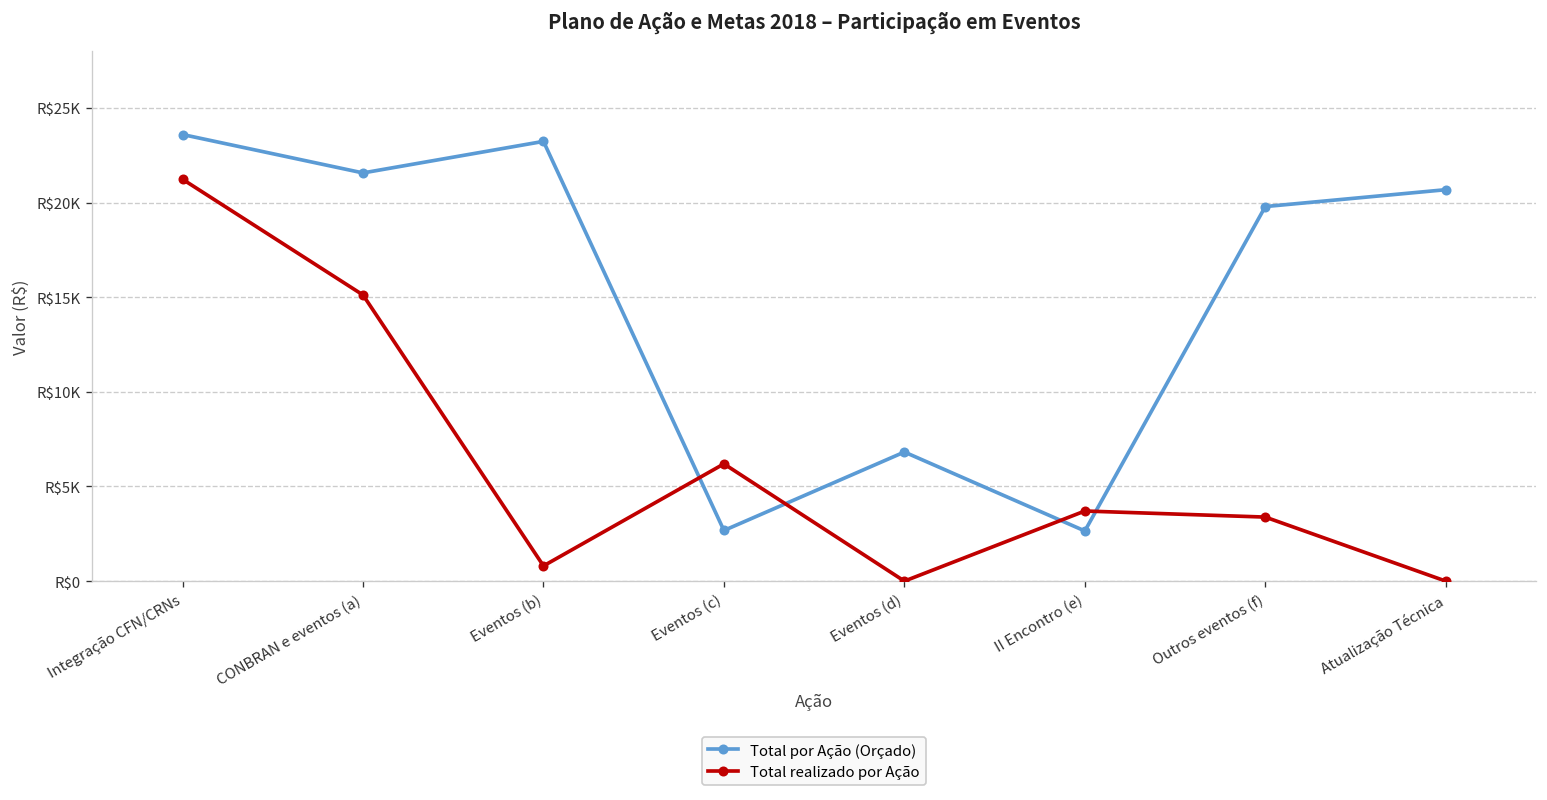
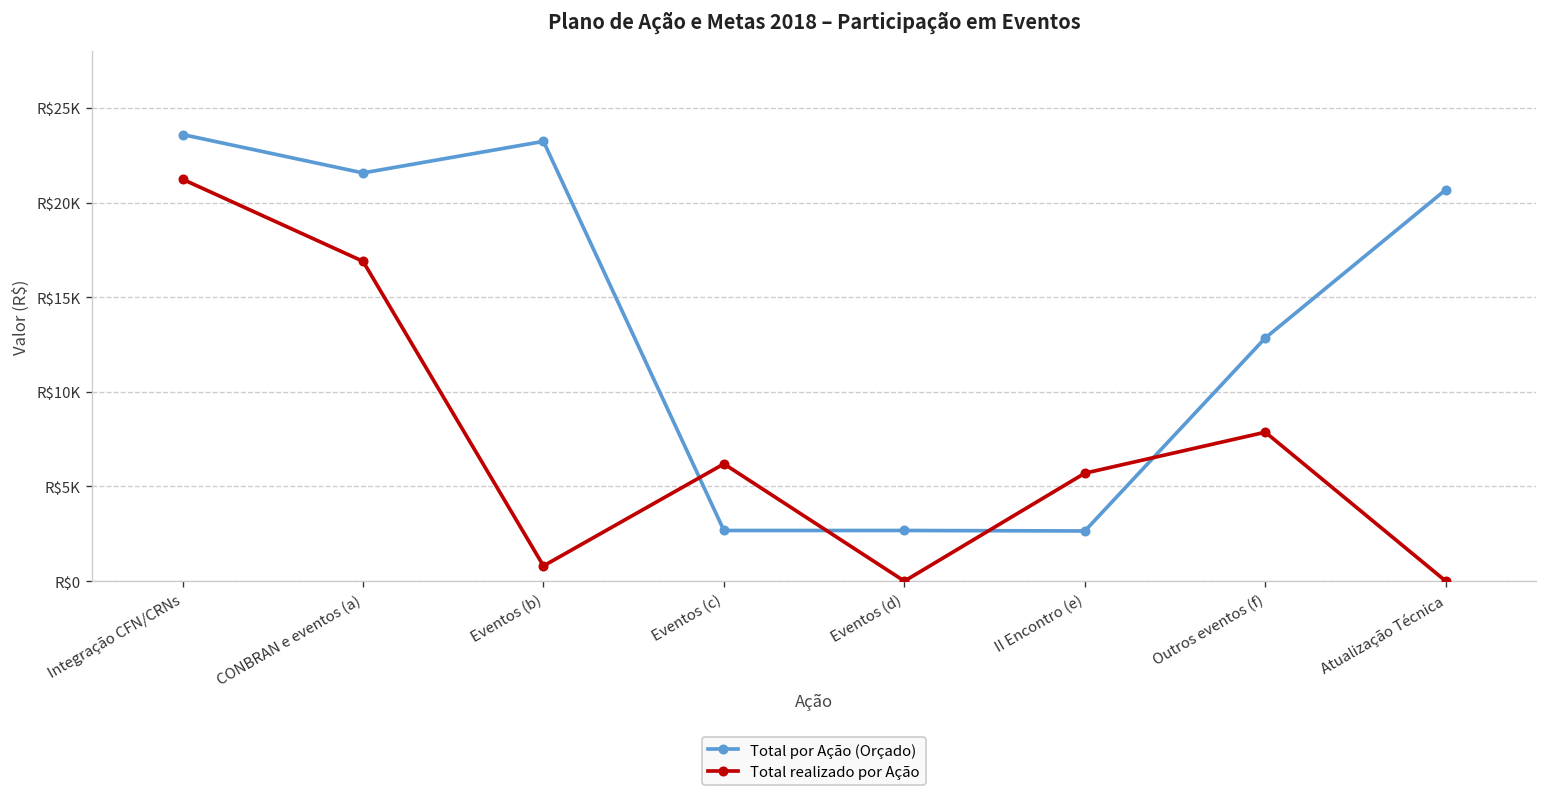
  {
    "Total por Ação (Orçado)": {
      "Integração CFN/CRNs": "R$23600",
      "CONBRAN e eventos (a)": "R$21600",
      "Eventos (b)": "R$23200",
      "Eventos (c)": "R$2700",
-     "Eventos (d)": "R$6800",
+     "Eventos (d)": "R$2700",
      "II Encontro (e)": "R$2700",
-     "Outros eventos (f)": "R$19800",
+     "Outros eventos (f)": "R$12900",
      "Atualização Técnica": "R$20700"
    },
    "Total realizado por Ação": {
      "Integração CFN/CRNs": "R$21200",
-     "CONBRAN e eventos (a)": "R$15100",
+     "CONBRAN e eventos (a)": "R$16900",
      "Eventos (b)": "R$800",
      "Eventos (c)": "R$6200",
      "Eventos (d)": "R$0",
-     "II Encontro (e)": "R$3700",
-     "Outros eventos (f)": "R$3400",
+     "II Encontro (e)": "R$5700",
+     "Outros eventos (f)": "R$7900",
      "Atualização Técnica": "R$0"
    }
  }
